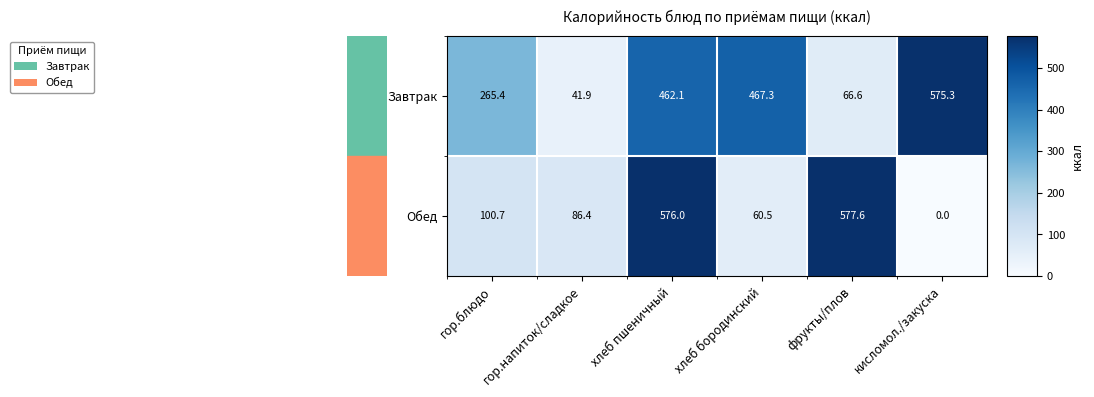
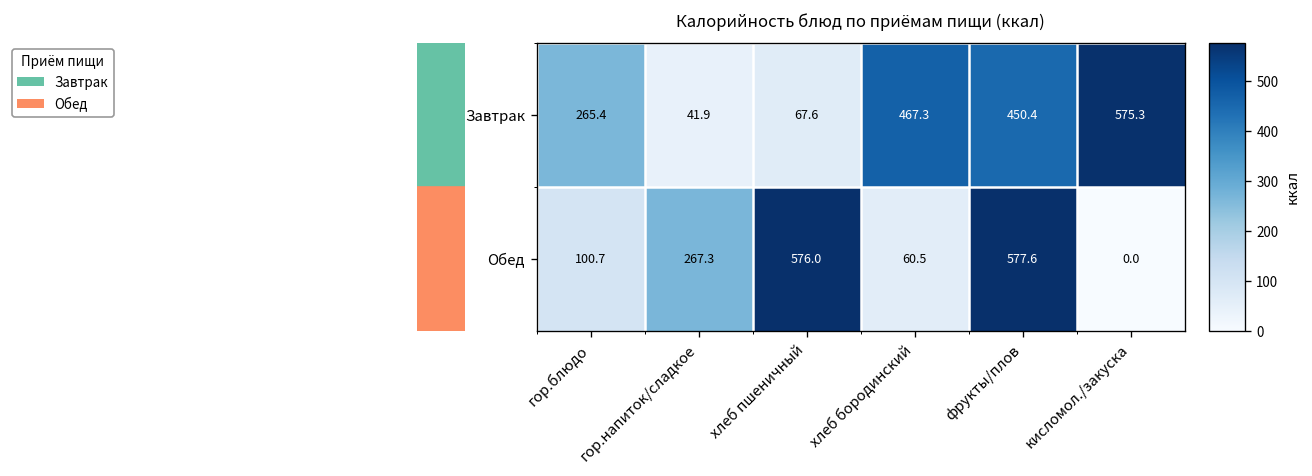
  {
    "Завтрак": {
      "гор.блюдо": 265.4,
      "гор.напиток/сладкое": 41.9,
-     "хлеб пшеничный": 462.1,
+     "хлеб пшеничный": 67.6,
      "хлеб бородинский": 467.3,
-     "фрукты/плов": 66.6,
+     "фрукты/плов": 450.4,
      "кисломол./закуска": 575.3
    },
    "Обед": {
      "гор.блюдо": 100.7,
-     "гор.напиток/сладкое": 86.4,
+     "гор.напиток/сладкое": 267.3,
      "хлеб пшеничный": 576.0,
      "хлеб бородинский": 60.5,
      "фрукты/плов": 577.6,
      "кисломол./закуска": 0.0
    }
  }
